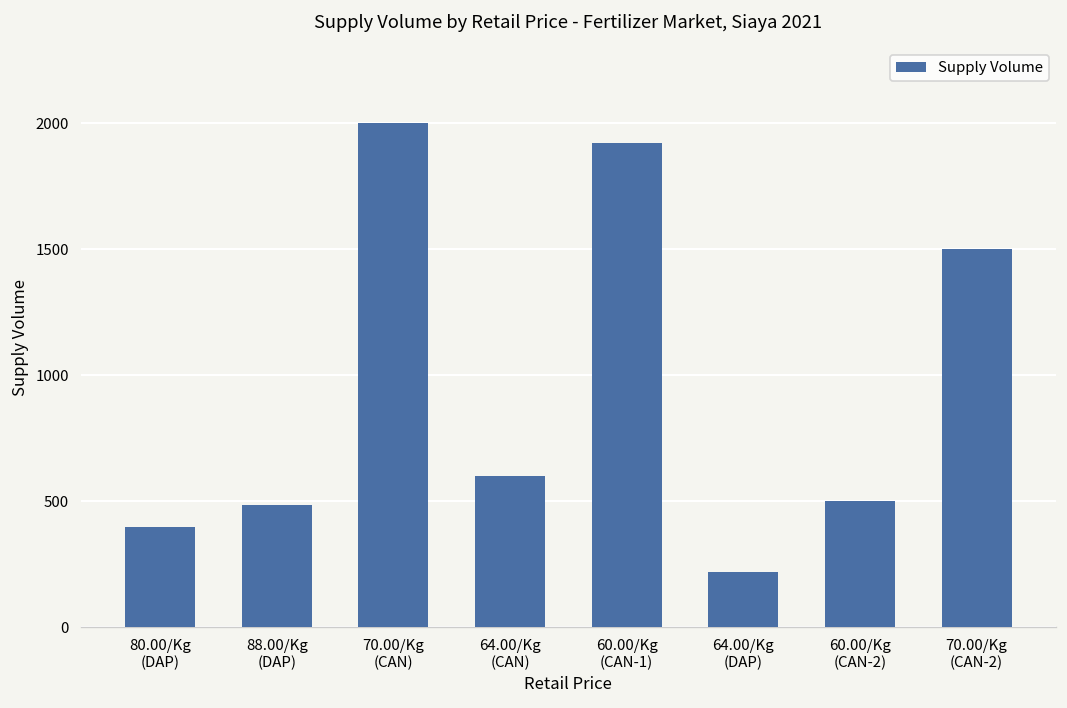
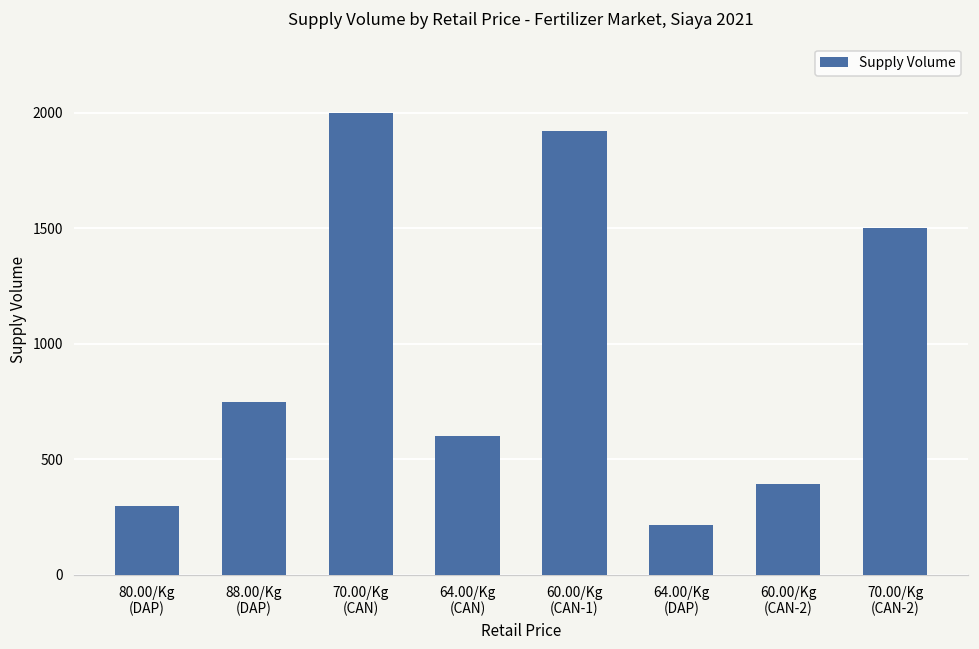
  {
-   "80.00/Kg (DAP)": 400,
-   "88.00/Kg (DAP)": 490,
+   "80.00/Kg (DAP)": 300,
+   "88.00/Kg (DAP)": 750,
    "70.00/Kg (CAN)": 2000,
    "64.00/Kg (CAN)": 600,
    "60.00/Kg (CAN-1)": 1920,
    "64.00/Kg (DAP)": 220,
-   "60.00/Kg (CAN-2)": 500,
+   "60.00/Kg (CAN-2)": 390,
    "70.00/Kg (CAN-2)": 1500
  }
